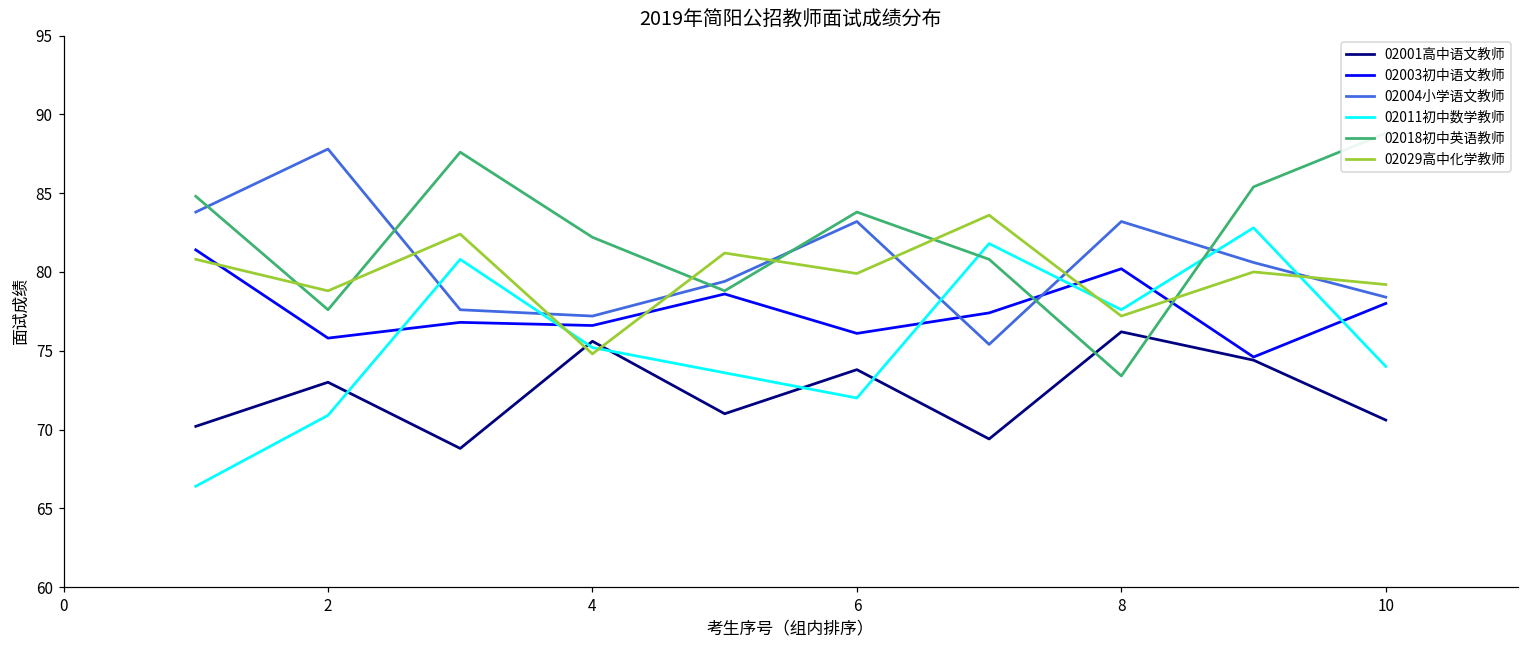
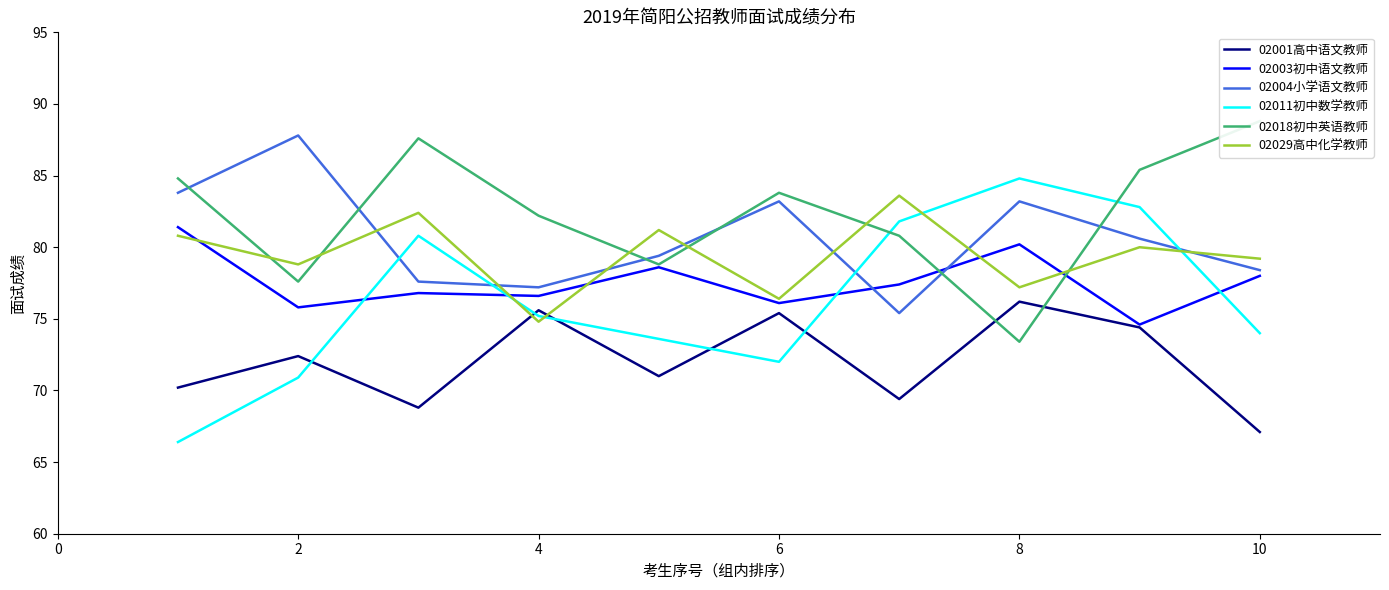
  {
    "02001高中语文教师": {
-     "2": 73.0,
+     "2": 72.4,
      "4": 75.6,
-     "6": 73.8,
+     "6": 75.4,
      "8": 76.2,
-     "10": 70.6
+     "10": 67.1
    },
    "02003初中语文教师": {
      "2": 75.8,
      "4": 76.6,
      "6": 76.1,
      "8": 80.2,
      "10": 78.0
    },
    "02004小学语文教师": {
      "2": 87.8,
      "4": 77.2,
      "6": 83.2,
      "8": 83.2,
      "10": 78.4
    },
    "02011初中数学教师": {
      "2": 70.9,
      "4": 75.2,
      "6": 72.0,
-     "8": 77.6,
+     "8": 84.8,
      "10": 74.0
    },
    "02018初中英语教师": {
      "2": 77.6,
      "4": 82.2,
      "6": 83.8,
      "8": 73.4
    },
    "02029高中化学教师": {
      "2": 78.8,
      "4": 74.8,
-     "6": 79.9,
+     "6": 76.4,
      "8": 77.2,
      "10": 79.2
    }
  }
